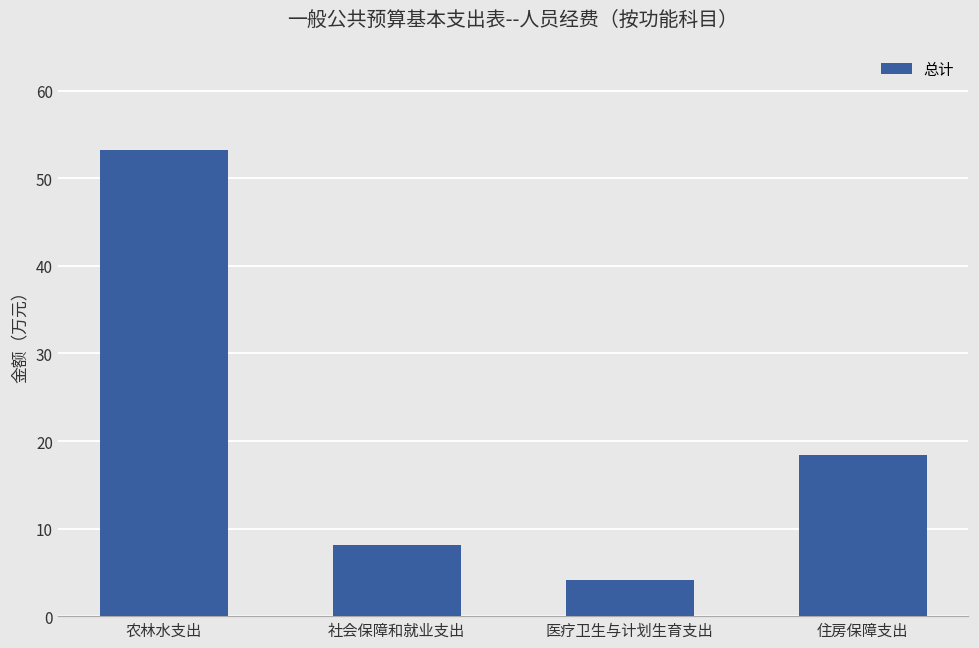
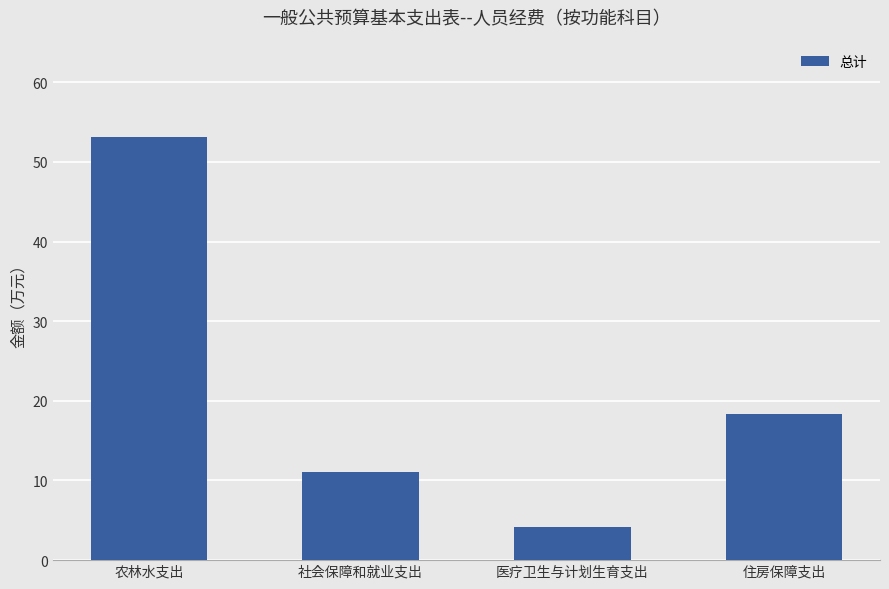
  {
    "农林水支出": 53,
-   "社会保障和就业支出": 8,
+   "社会保障和就业支出": 11,
    "医疗卫生与计划生育支出": 4,
    "住房保障支出": 18
  }
